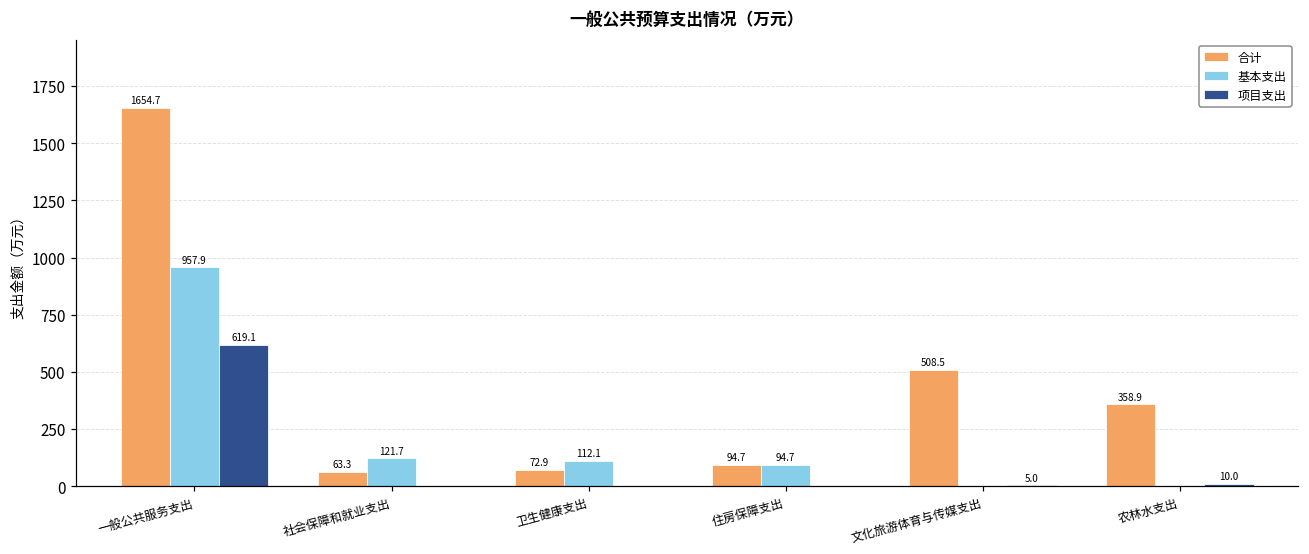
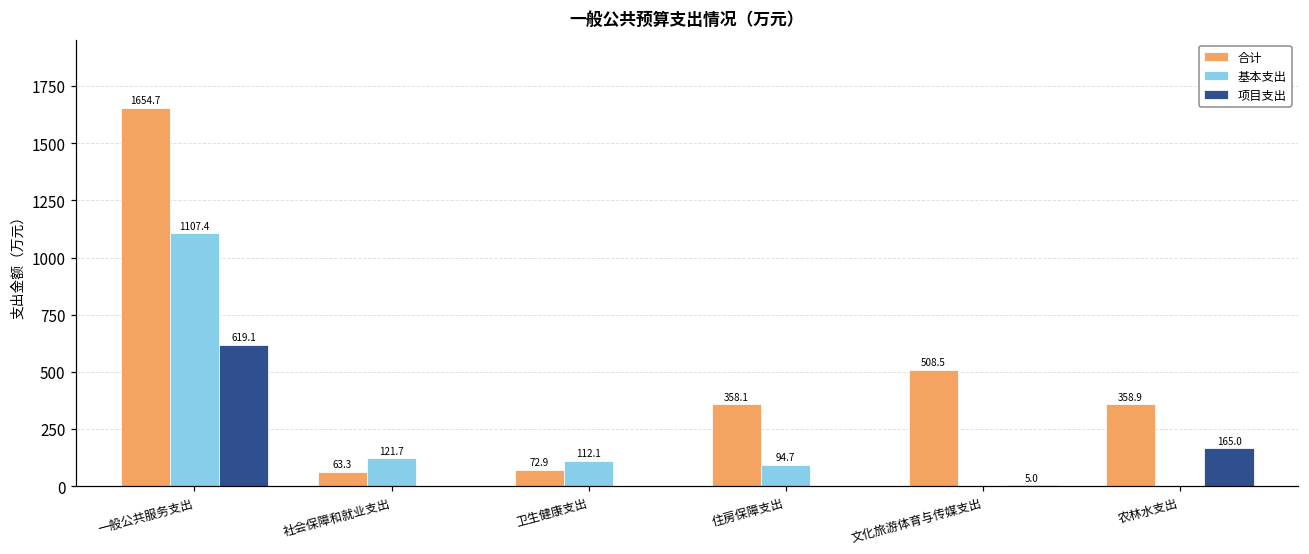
  {
    "合计": {
      "一般公共服务支出": 1654.7,
      "社会保障和就业支出": 63.3,
      "卫生健康支出": 72.9,
-     "住房保障支出": 94.7,
+     "住房保障支出": 358.1,
      "文化旅游体育与传媒支出": 508.5,
      "农林水支出": 358.9
    },
    "基本支出": {
-     "一般公共服务支出": 957.9,
+     "一般公共服务支出": 1107.4,
      "社会保障和就业支出": 121.7,
      "卫生健康支出": 112.1,
      "住房保障支出": 94.7
    },
    "项目支出": {
      "一般公共服务支出": 619.1,
      "文化旅游体育与传媒支出": 5.0,
-     "农林水支出": 10.0
+     "农林水支出": 165.0
    }
  }
